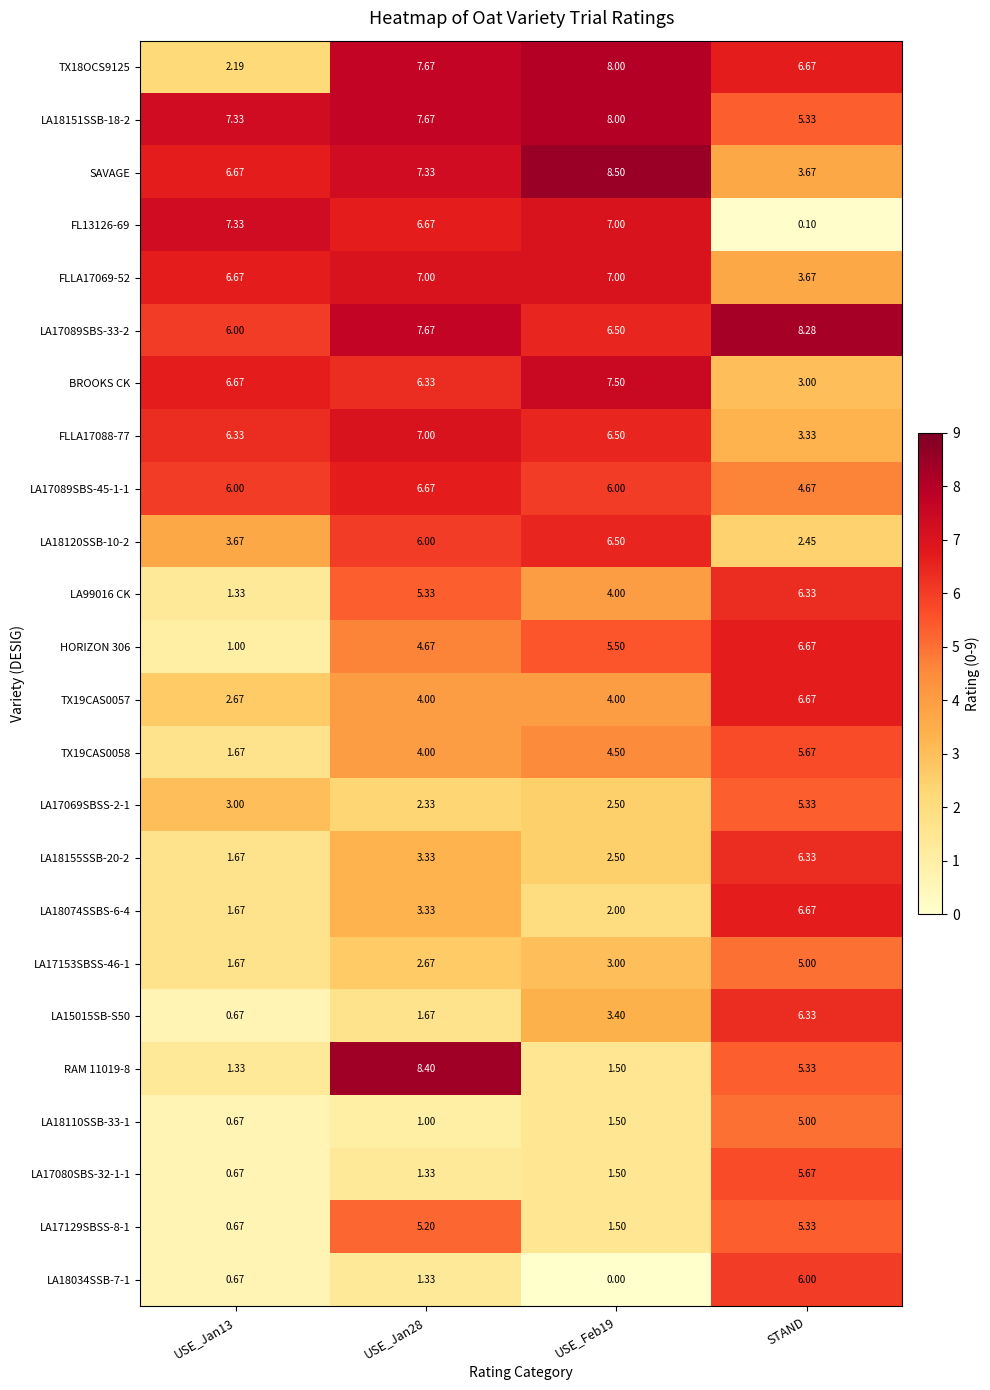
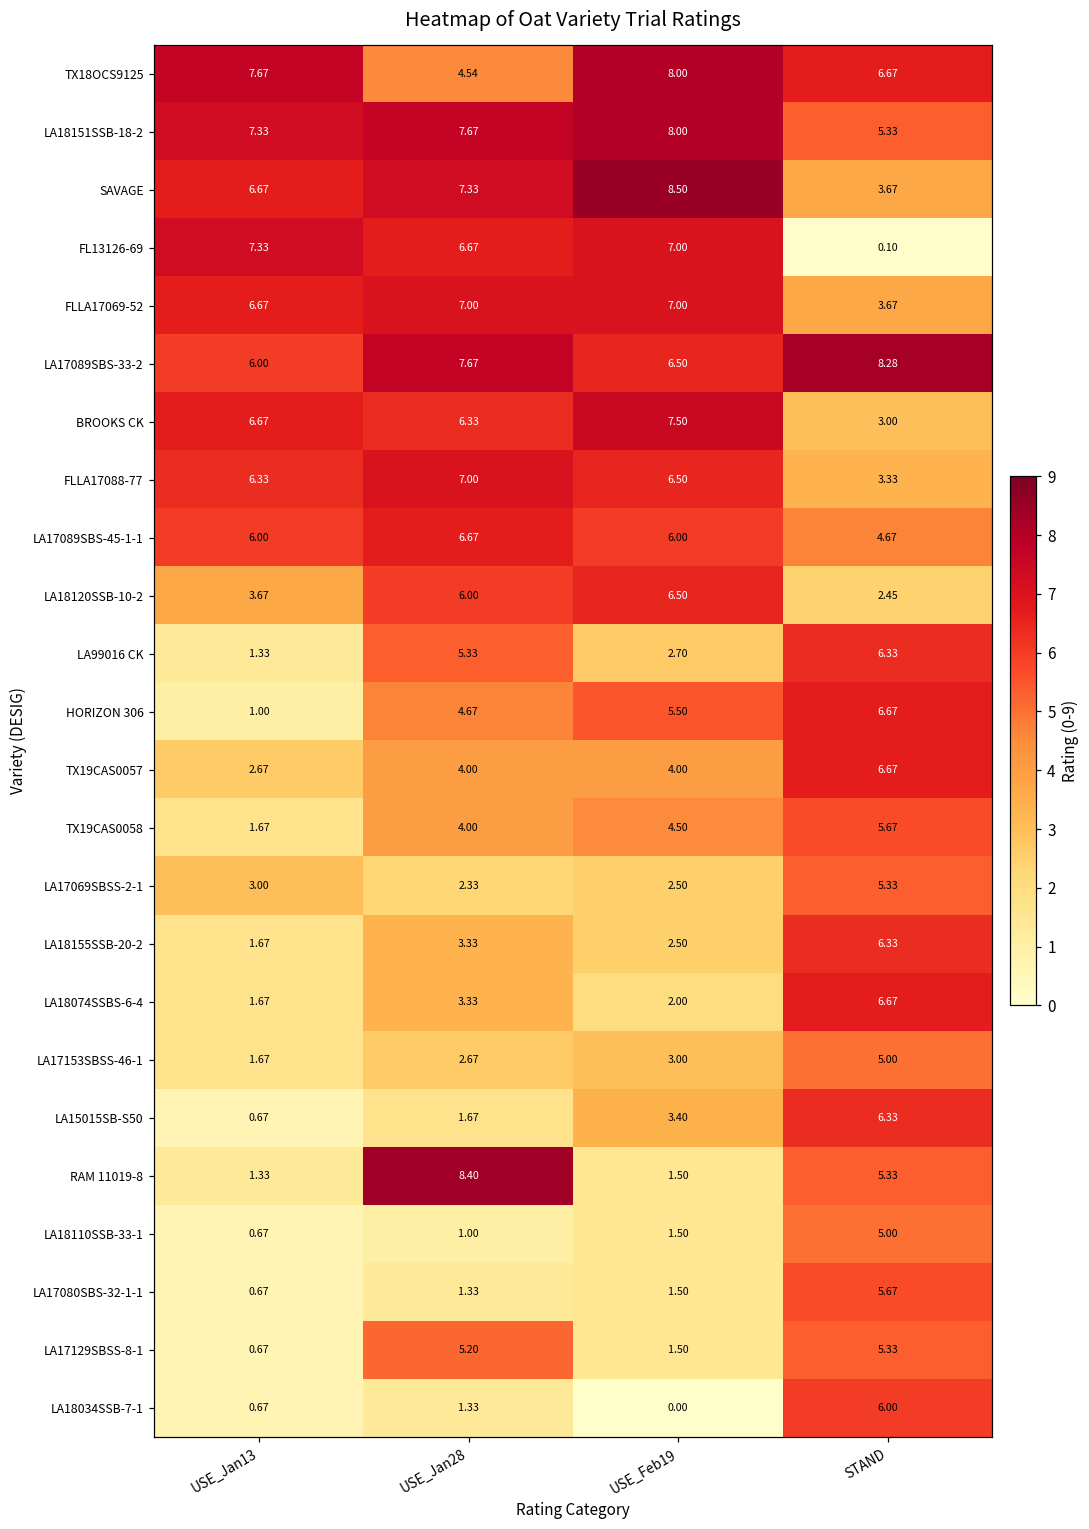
  {
    "TX18OCS9125": {
-     "USE_Jan13": 2.19,
-     "USE_Jan28": 7.67,
+     "USE_Jan13": 7.67,
+     "USE_Jan28": 4.54,
      "USE_Feb19": 8.00,
      "STAND": 6.67
    },
    "LA18151SSB-18-2": {
      "USE_Jan13": 7.33,
      "USE_Jan28": 7.67,
      "USE_Feb19": 8.00,
      "STAND": 5.33
    },
    "SAVAGE": {
      "USE_Jan13": 6.67,
      "USE_Jan28": 7.33,
      "USE_Feb19": 8.50,
      "STAND": 3.67
    },
    "FL13126-69": {
      "USE_Jan13": 7.33,
      "USE_Jan28": 6.67,
      "USE_Feb19": 7.00,
      "STAND": 0.10
    },
    "FLLA17069-52": {
      "USE_Jan13": 6.67,
      "USE_Jan28": 7.00,
      "USE_Feb19": 7.00,
      "STAND": 3.67
    },
    "LA17089SBS-33-2": {
      "USE_Jan13": 6.00,
      "USE_Jan28": 7.67,
      "USE_Feb19": 6.50,
      "STAND": 8.28
    },
    "BROOKS CK": {
      "USE_Jan13": 6.67,
      "USE_Jan28": 6.33,
      "USE_Feb19": 7.50,
      "STAND": 3.00
    },
    "FLLA17088-77": {
      "USE_Jan13": 6.33,
      "USE_Jan28": 7.00,
      "USE_Feb19": 6.50,
      "STAND": 3.33
    },
    "LA17089SBS-45-1-1": {
      "USE_Jan13": 6.00,
      "USE_Jan28": 6.67,
      "USE_Feb19": 6.00,
      "STAND": 4.67
    },
    "LA18120SSB-10-2": {
      "USE_Jan13": 3.67,
      "USE_Jan28": 6.00,
      "USE_Feb19": 6.50,
      "STAND": 2.45
    },
    "LA99016 CK": {
      "USE_Jan13": 1.33,
      "USE_Jan28": 5.33,
-     "USE_Feb19": 4.00,
+     "USE_Feb19": 2.70,
      "STAND": 6.33
    },
    "HORIZON 306": {
      "USE_Jan13": 1.00,
      "USE_Jan28": 4.67,
      "USE_Feb19": 5.50,
      "STAND": 6.67
    },
    "TX19CAS0057": {
      "USE_Jan13": 2.67,
      "USE_Jan28": 4.00,
      "USE_Feb19": 4.00,
      "STAND": 6.67
    },
    "TX19CAS0058": {
      "USE_Jan13": 1.67,
      "USE_Jan28": 4.00,
      "USE_Feb19": 4.50,
      "STAND": 5.67
    },
    "LA17069SBSS-2-1": {
      "USE_Jan13": 3.00,
      "USE_Jan28": 2.33,
      "USE_Feb19": 2.50,
      "STAND": 5.33
    },
    "LA18155SSB-20-2": {
      "USE_Jan13": 1.67,
      "USE_Jan28": 3.33,
      "USE_Feb19": 2.50,
      "STAND": 6.33
    },
    "LA18074SSBS-6-4": {
      "USE_Jan13": 1.67,
      "USE_Jan28": 3.33,
      "USE_Feb19": 2.00,
      "STAND": 6.67
    },
    "LA17153SBSS-46-1": {
      "USE_Jan13": 1.67,
      "USE_Jan28": 2.67,
      "USE_Feb19": 3.00,
      "STAND": 5.00
    },
    "LA15015SB-S50": {
      "USE_Jan13": 0.67,
      "USE_Jan28": 1.67,
      "USE_Feb19": 3.40,
      "STAND": 6.33
    },
    "RAM 11019-8": {
      "USE_Jan13": 1.33,
      "USE_Jan28": 8.40,
      "USE_Feb19": 1.50,
      "STAND": 5.33
    },
    "LA18110SSB-33-1": {
      "USE_Jan13": 0.67,
      "USE_Jan28": 1.00,
      "USE_Feb19": 1.50,
      "STAND": 5.00
    },
    "LA17080SBS-32-1-1": {
      "USE_Jan13": 0.67,
      "USE_Jan28": 1.33,
      "USE_Feb19": 1.50,
      "STAND": 5.67
    },
    "LA17129SBSS-8-1": {
      "USE_Jan13": 0.67,
      "USE_Jan28": 5.20,
      "USE_Feb19": 1.50,
      "STAND": 5.33
    },
    "LA18034SSB-7-1": {
      "USE_Jan13": 0.67,
      "USE_Jan28": 1.33,
      "USE_Feb19": 0.00,
      "STAND": 6.00
    }
  }
